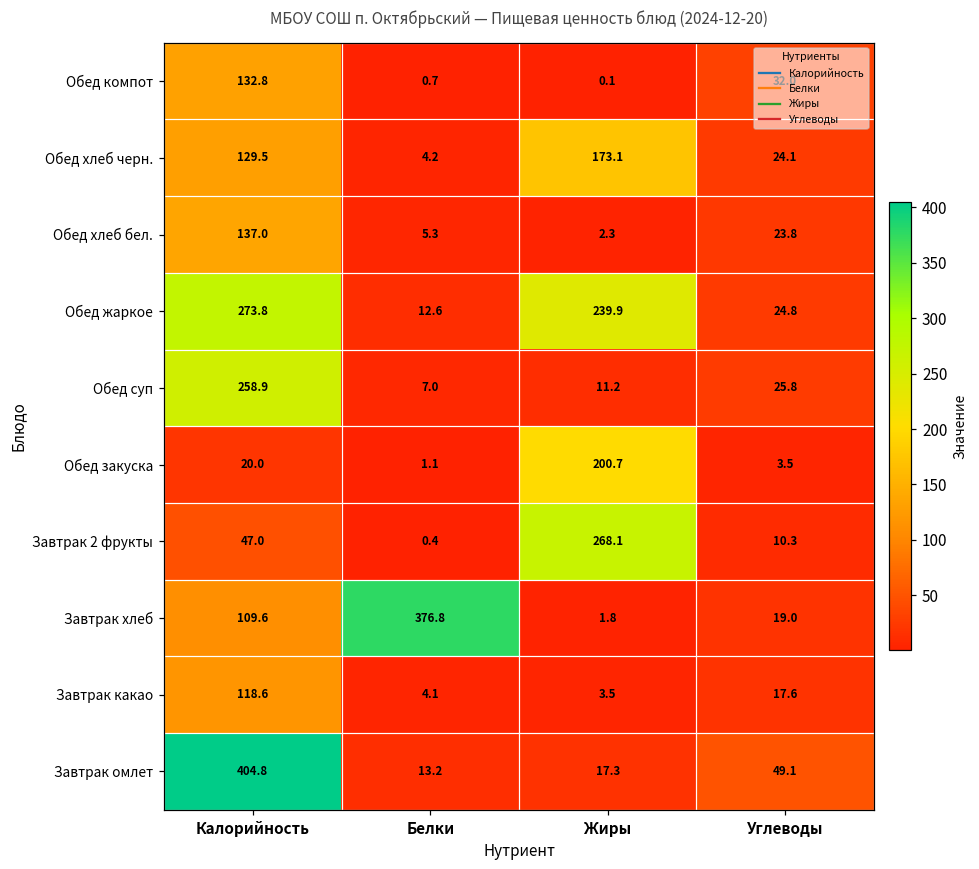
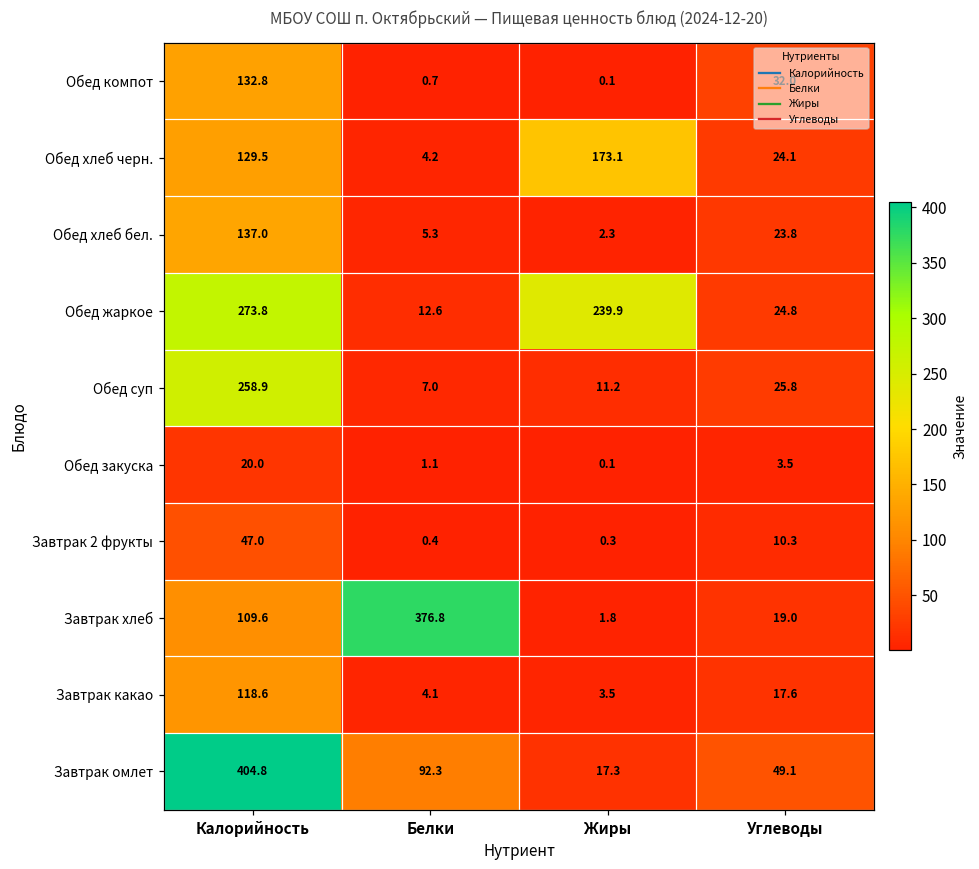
  {
    "Обед компот": {
      "Калорийность": 132.8,
      "Белки": 0.7,
      "Жиры": 0.1
    },
    "Обед хлеб черн.": {
      "Калорийность": 129.5,
      "Белки": 4.2,
      "Жиры": 173.1,
      "Углеводы": 24.1
    },
    "Обед хлеб бел.": {
      "Калорийность": 137.0,
      "Белки": 5.3,
      "Жиры": 2.3,
      "Углеводы": 23.8
    },
    "Обед жаркое": {
      "Калорийность": 273.8,
      "Белки": 12.6,
      "Жиры": 239.9,
      "Углеводы": 24.8
    },
    "Обед суп": {
      "Калорийность": 258.9,
      "Белки": 7.0,
      "Жиры": 11.2,
      "Углеводы": 25.8
    },
    "Обед закуска": {
      "Калорийность": 20.0,
      "Белки": 1.1,
-     "Жиры": 200.7,
+     "Жиры": 0.1,
      "Углеводы": 3.5
    },
    "Завтрак 2 фрукты": {
      "Калорийность": 47.0,
      "Белки": 0.4,
-     "Жиры": 268.1,
+     "Жиры": 0.3,
      "Углеводы": 10.3
    },
    "Завтрак хлеб": {
      "Калорийность": 109.6,
      "Белки": 376.8,
      "Жиры": 1.8,
      "Углеводы": 19.0
    },
    "Завтрак какао": {
      "Калорийность": 118.6,
      "Белки": 4.1,
      "Жиры": 3.5,
      "Углеводы": 17.6
    },
    "Завтрак омлет": {
      "Калорийность": 404.8,
-     "Белки": 13.2,
+     "Белки": 92.3,
      "Жиры": 17.3,
      "Углеводы": 49.1
    }
  }
